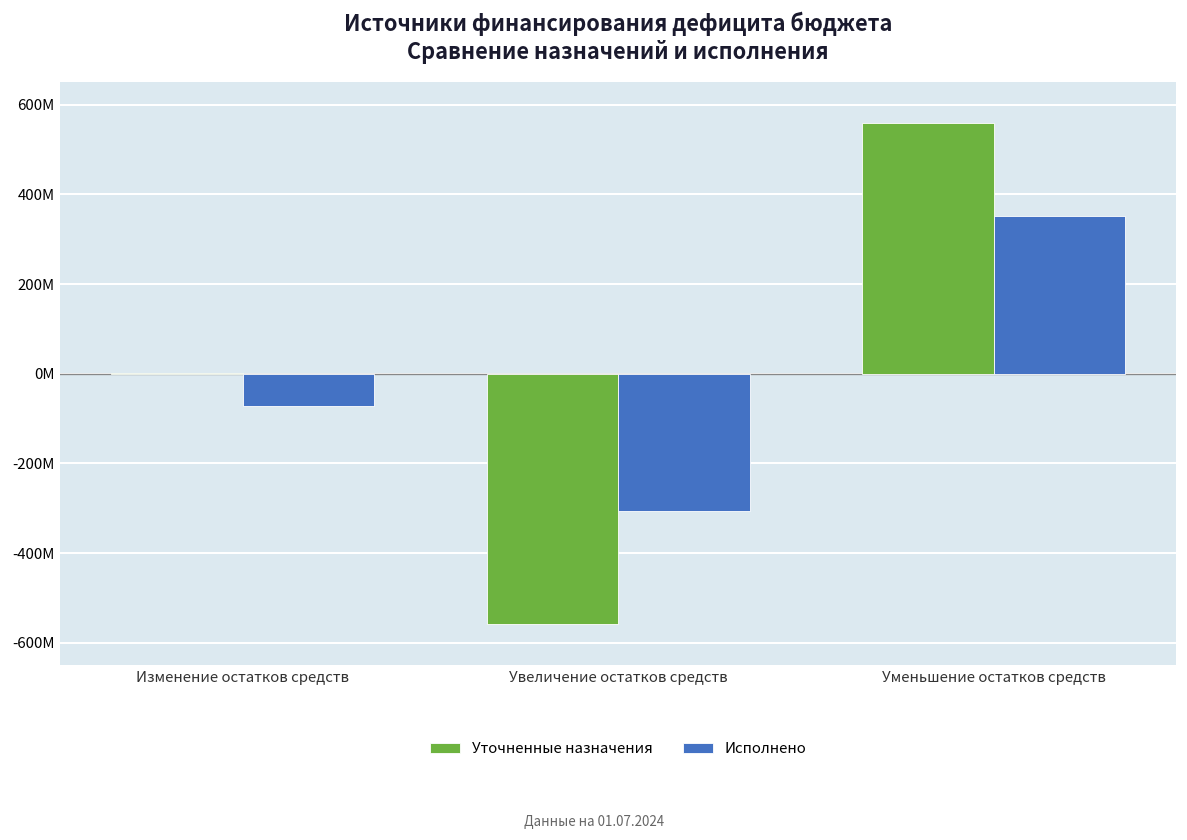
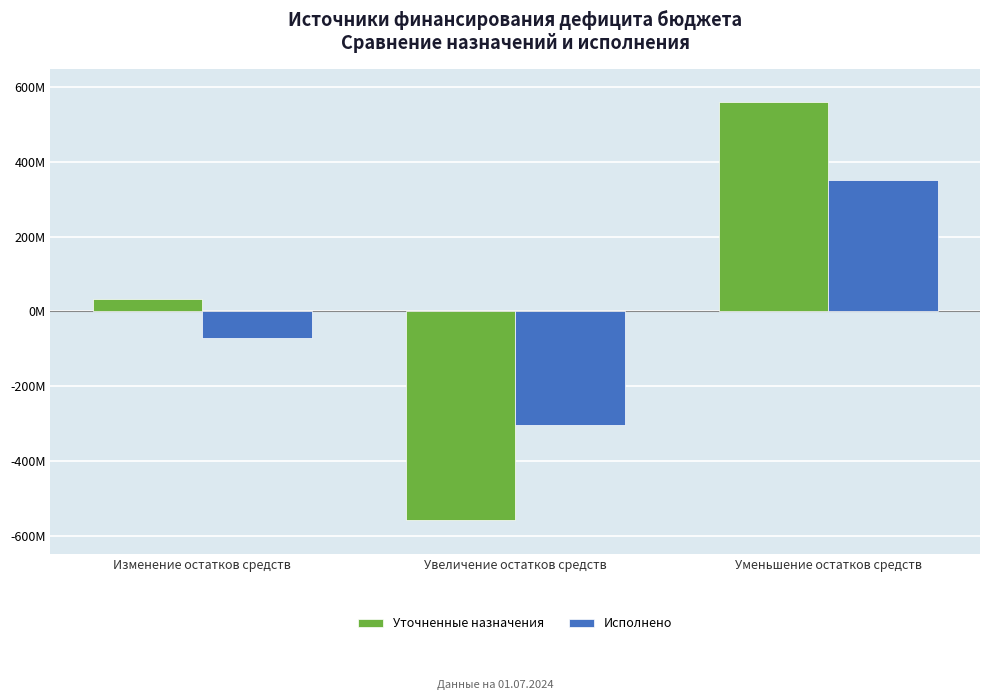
  {
    "Уточненные назначения": {
-     "Изменение остатков средств": 0,
+     "Изменение остатков средств": 30000000,
      "Увеличение остатков средств": -560000000,
      "Уменьшение остатков средств": 560000000
    },
    "Исполнено": {
      "Изменение остатков средств": -70000000,
      "Увеличение остатков средств": -310000000,
      "Уменьшение остатков средств": 350000000
    }
  }
